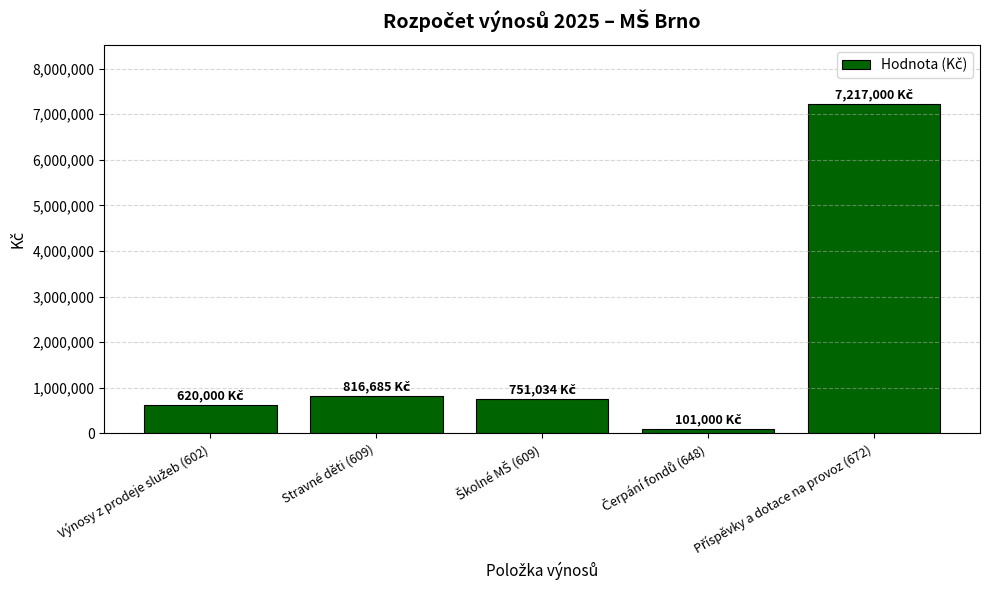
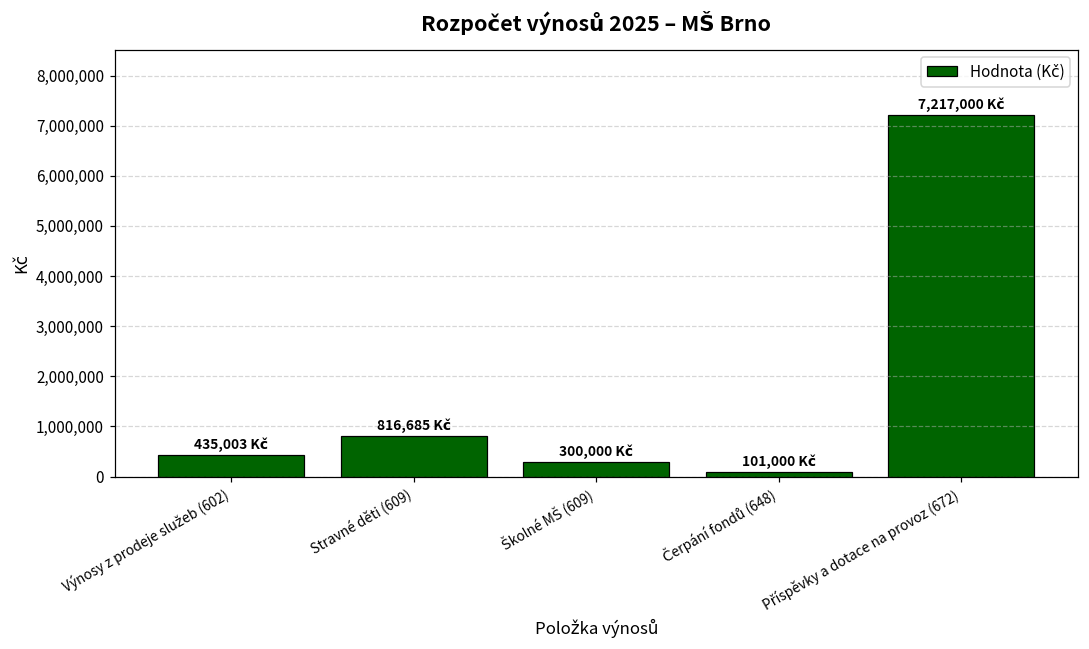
  {
-   "Výnosy z prodeje služeb (602)": "620,000",
+   "Výnosy z prodeje služeb (602)": "435,003",
    "Stravné děti (609)": "816,685",
-   "Školné MŠ (609)": "751,034",
+   "Školné MŠ (609)": "300,000",
    "Čerpání fondů (648)": "101,000",
    "Příspěvky a dotace na provoz (672)": "7,217,000"
  }
